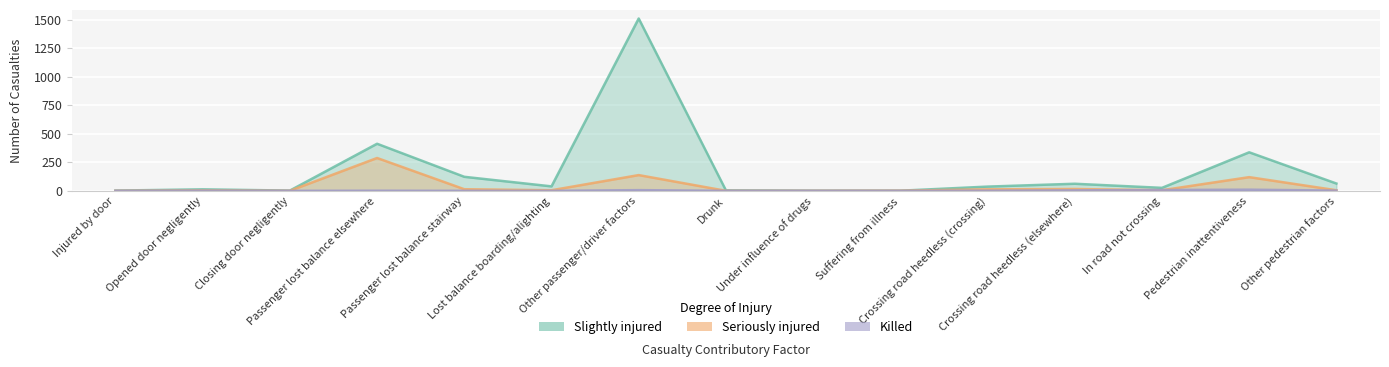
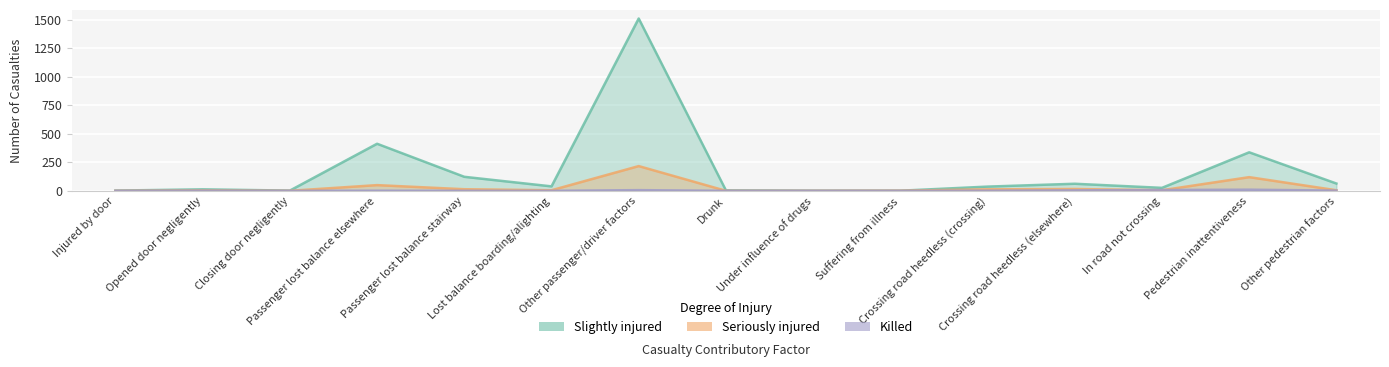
  {
    "Seriously injured": {
-     "Passenger lost balance elsewhere": 290,
-     "Other passenger/driver factors": 140,
+     "Passenger lost balance elsewhere": 50,
+     "Other passenger/driver factors": 220,
      "Pedestrian inattentiveness": 120
    }
  }
